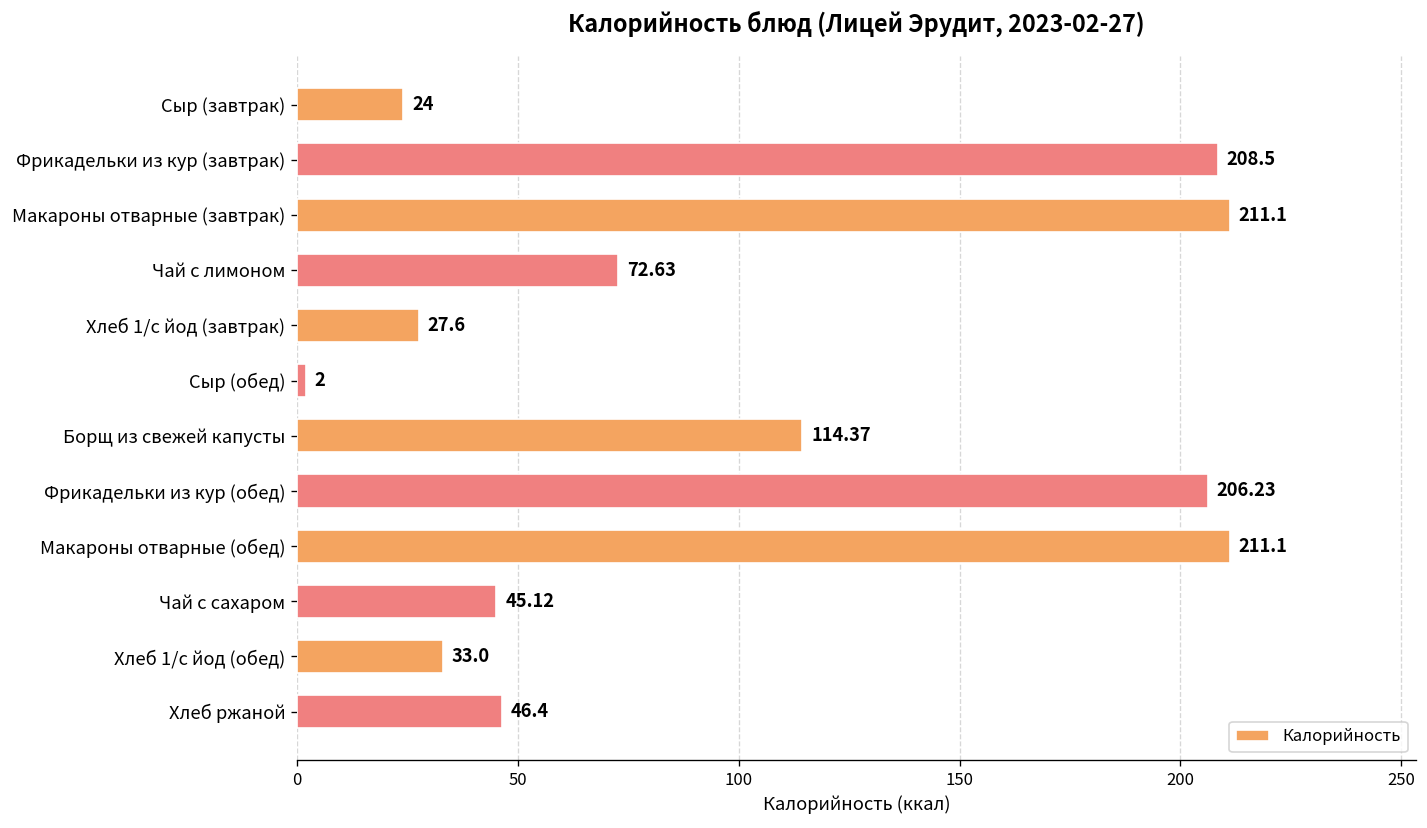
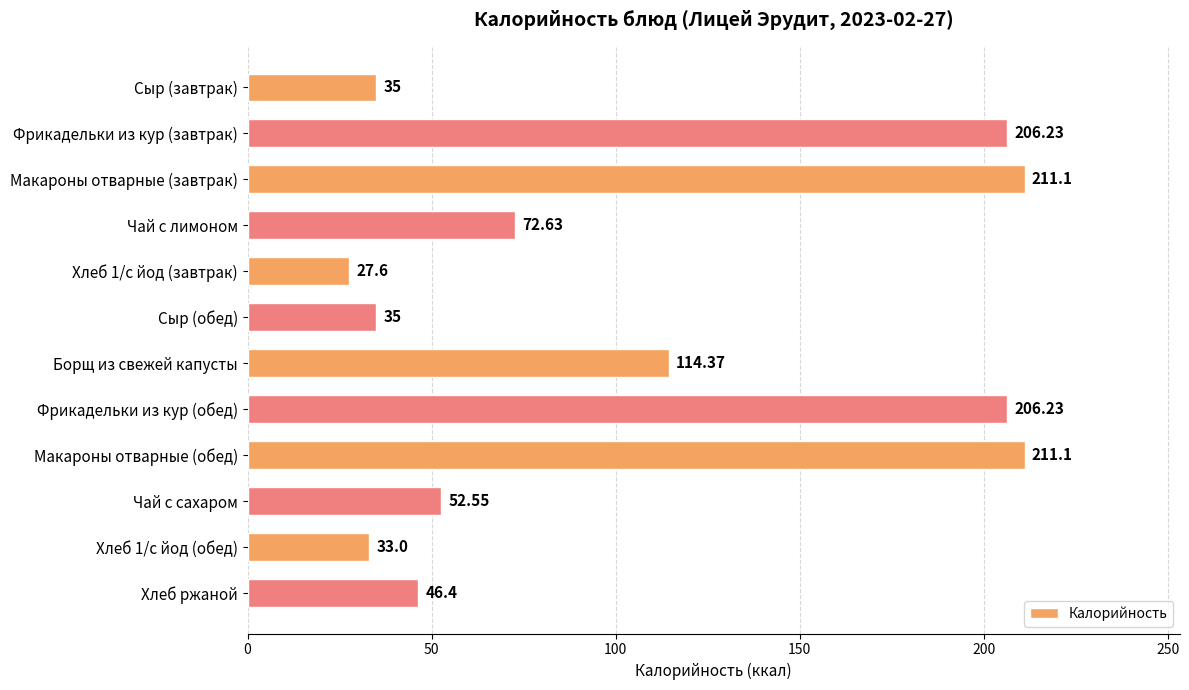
  {
-   "Сыр (завтрак)": 24,
-   "Фрикадельки из кур (завтрак)": 208.5,
+   "Сыр (завтрак)": 35,
+   "Фрикадельки из кур (завтрак)": 206.23,
    "Макароны отварные (завтрак)": 211.1,
    "Чай с лимоном": 72.63,
    "Хлеб 1/с йод (завтрак)": 27.6,
-   "Сыр (обед)": 2,
+   "Сыр (обед)": 35,
    "Борщ из свежей капусты": 114.37,
    "Фрикадельки из кур (обед)": 206.23,
    "Макароны отварные (обед)": 211.1,
-   "Чай с сахаром": 45.12,
+   "Чай с сахаром": 52.55,
    "Хлеб 1/с йод (обед)": 33.0,
    "Хлеб ржаной": 46.4
  }
